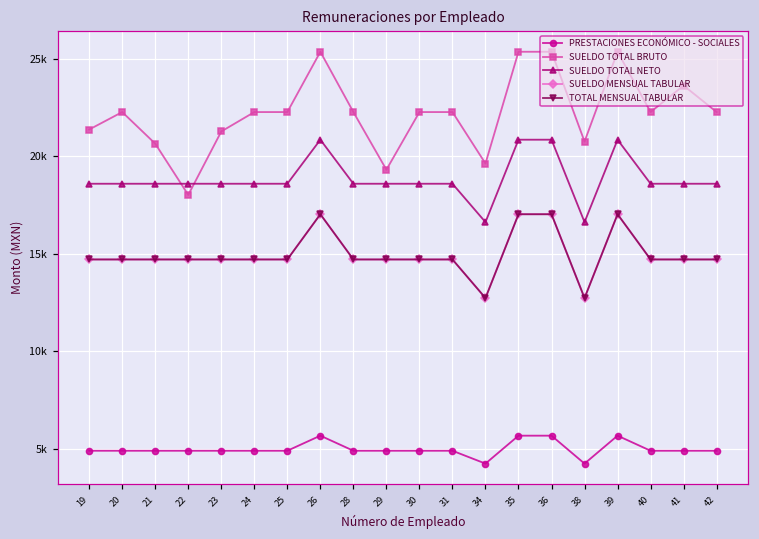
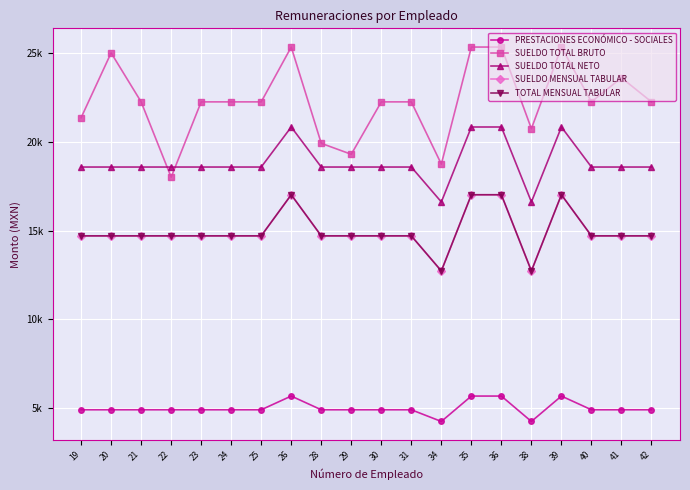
  {
    "SUELDO TOTAL BRUTO": {
      "19": 21400,
-     "20": 22300,
-     "21": 20600,
+     "20": 25000,
+     "21": 22300,
      "22": 18000,
-     "23": 21300,
+     "23": 22300,
      "24": 22300,
      "25": 22300,
      "26": 25300,
-     "28": 22300,
+     "28": 19900,
      "29": 19300,
      "30": 22300,
      "31": 22300,
-     "34": 19600,
+     "34": 18700,
      "35": 25300,
      "38": 20700,
      "40": 22300,
      "42": 22300
    }
  }
